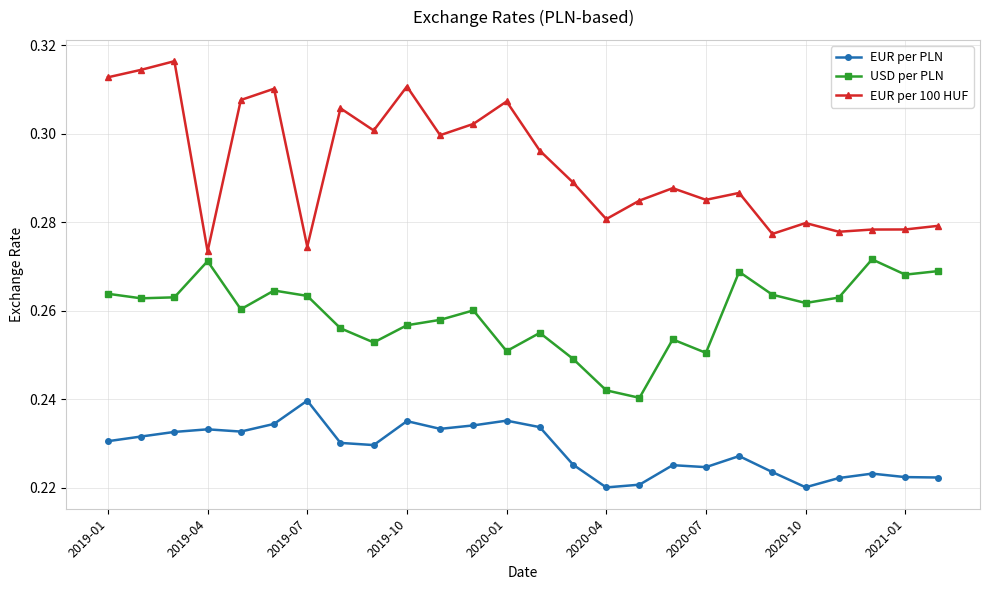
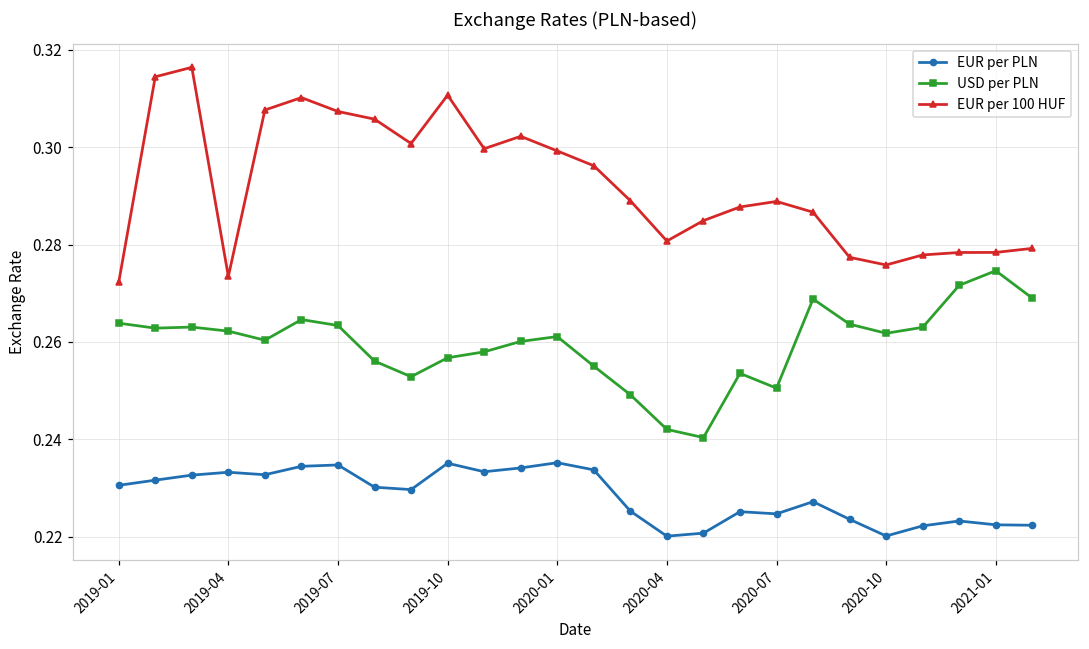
  {
    "EUR per PLN": {
      "2019-01": 0.231,
      "2019-04": 0.233,
-     "2019-07": 0.240,
+     "2019-07": 0.235,
      "2019-10": 0.235,
      "2020-01": 0.235,
      "2020-04": 0.220,
      "2020-07": 0.225,
      "2020-10": 0.220,
      "2021-01": 0.222
    },
    "USD per PLN": {
      "2019-01": 0.264,
-     "2019-04": 0.271,
+     "2019-04": 0.262,
      "2019-07": 0.263,
      "2019-10": 0.257,
-     "2020-01": 0.251,
+     "2020-01": 0.261,
      "2020-04": 0.242,
      "2020-07": 0.251,
      "2020-10": 0.262,
-     "2021-01": 0.268
+     "2021-01": 0.275
    },
    "EUR per 100 HUF": {
-     "2019-01": 0.313,
+     "2019-01": 0.272,
      "2019-04": 0.273,
-     "2019-07": 0.274,
+     "2019-07": 0.307,
      "2019-10": 0.311,
-     "2020-01": 0.307,
+     "2020-01": 0.299,
      "2020-04": 0.281,
-     "2020-07": 0.285,
-     "2020-10": 0.280,
+     "2020-07": 0.289,
+     "2020-10": 0.276,
      "2021-01": 0.278
    }
  }
